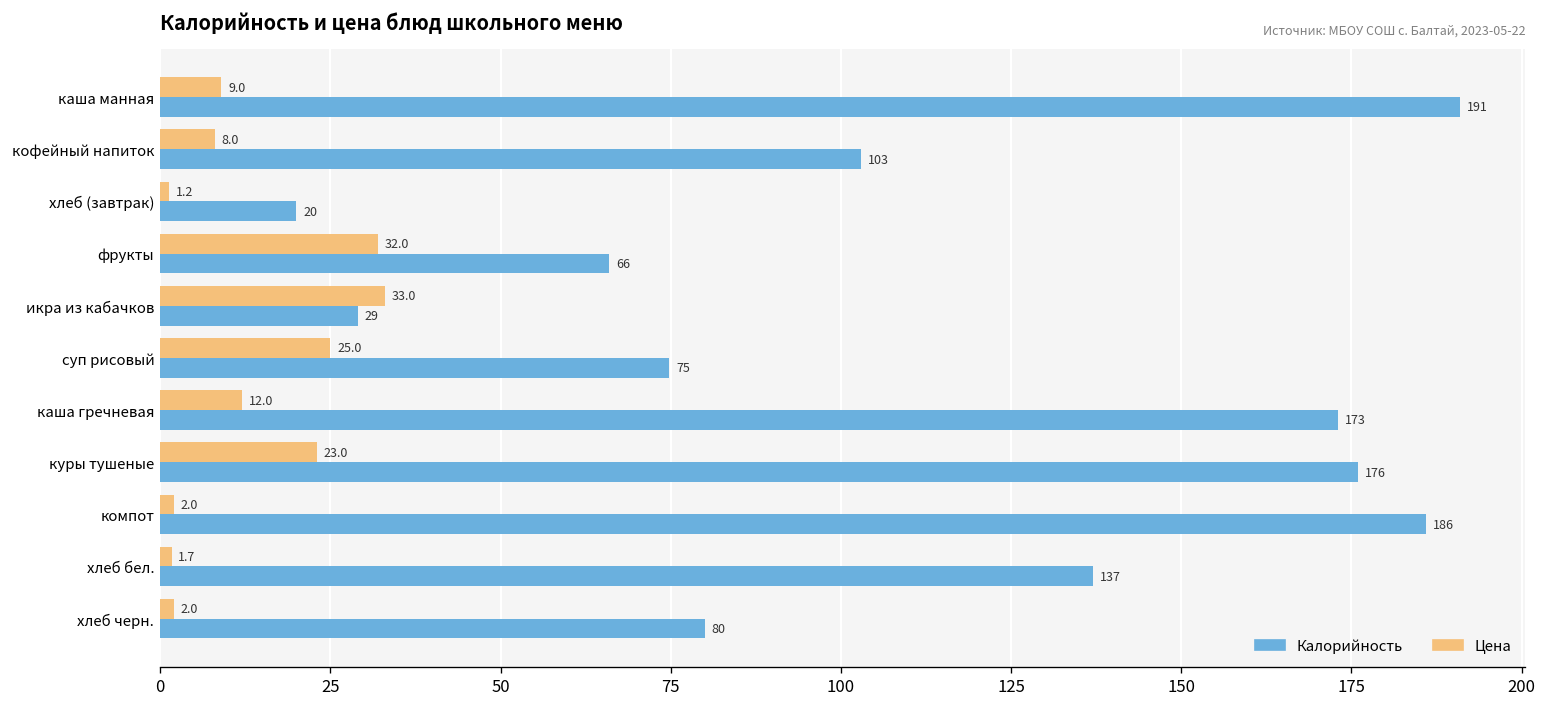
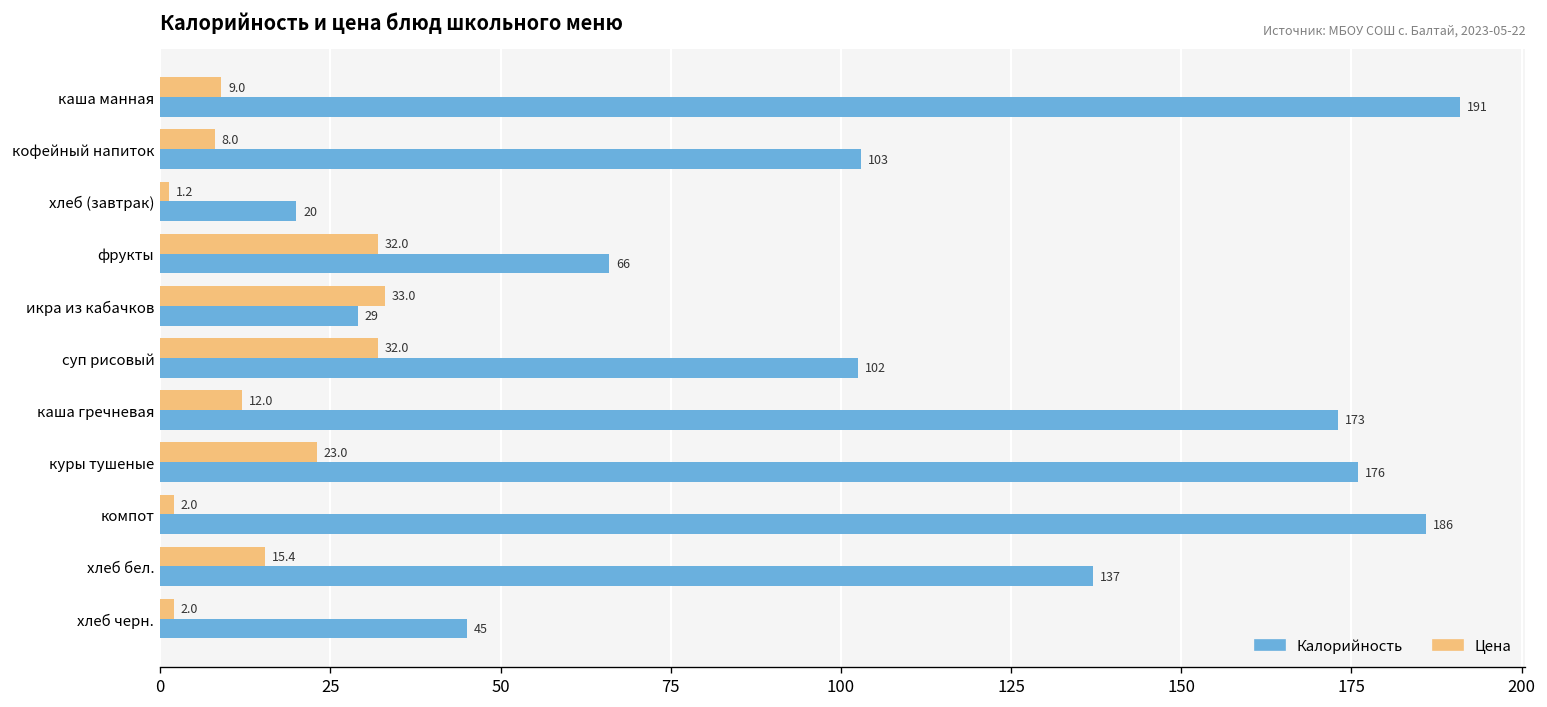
  {
    "Калорийность": {
      "каша манная": 191,
      "кофейный напиток": 103,
      "хлеб (завтрак)": 20,
      "фрукты": 66,
      "икра из кабачков": 29,
-     "суп рисовый": 75,
+     "суп рисовый": 102,
      "каша гречневая": 173,
      "куры тушеные": 176,
      "компот": 186,
      "хлеб бел.": 137,
-     "хлеб черн.": 80
+     "хлеб черн.": 45
    },
    "Цена": {
      "каша манная": 9.0,
      "кофейный напиток": 8.0,
      "хлеб (завтрак)": 1.2,
      "фрукты": 32.0,
      "икра из кабачков": 33.0,
-     "суп рисовый": 25.0,
+     "суп рисовый": 32.0,
      "каша гречневая": 12.0,
      "куры тушеные": 23.0,
      "компот": 2.0,
-     "хлеб бел.": 1.7,
+     "хлеб бел.": 15.4,
      "хлеб черн.": 2.0
    }
  }
